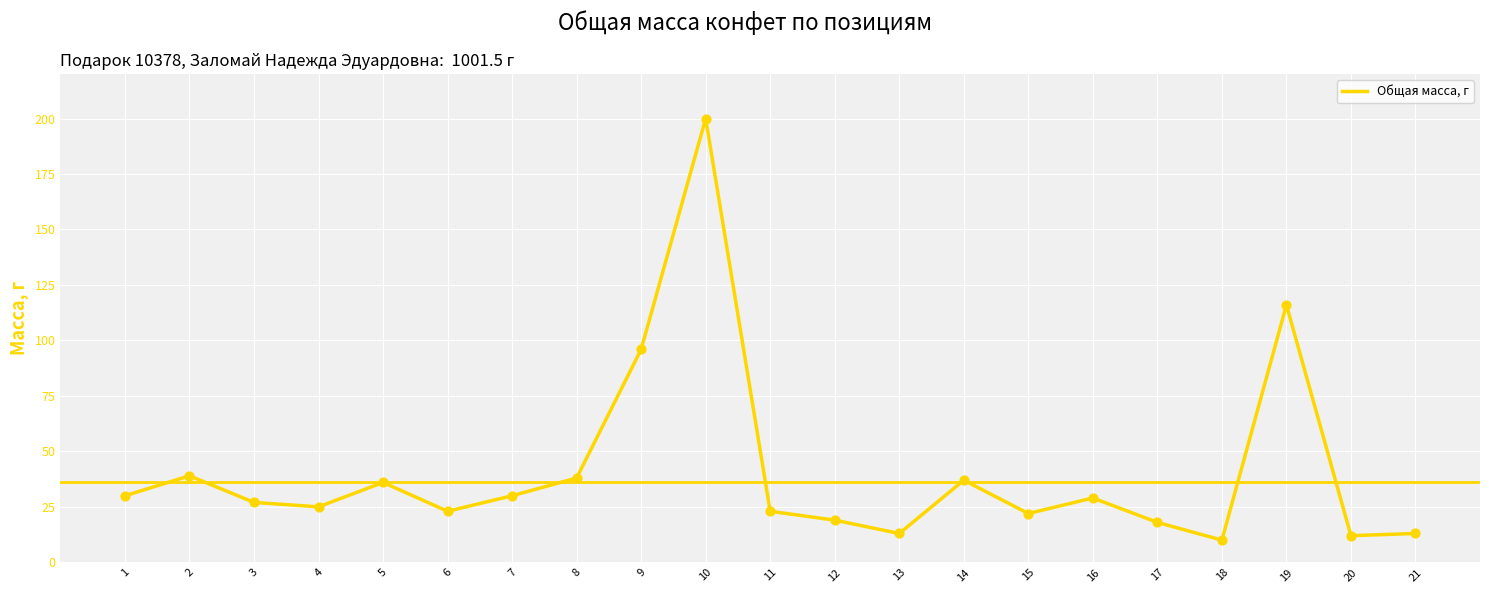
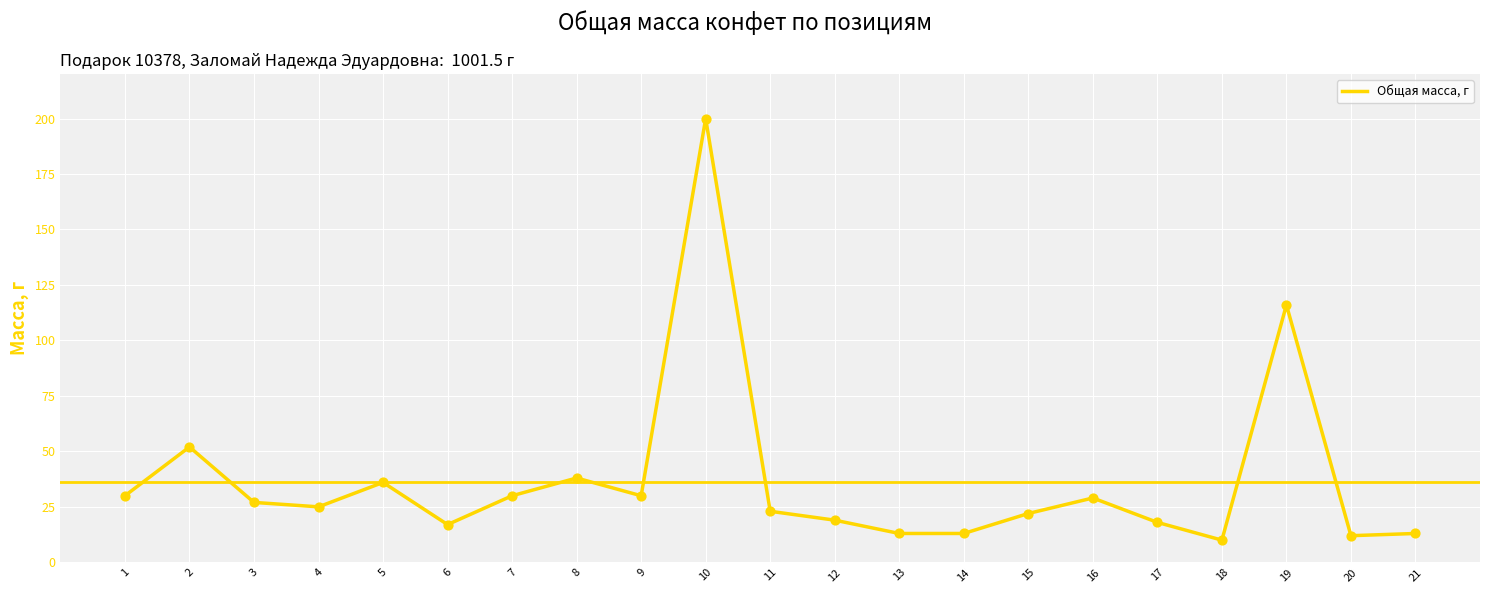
  {
    "1": 30,
-   "2": 39,
+   "2": 52,
    "3": 27,
    "4": 25,
    "5": 36,
-   "6": 23,
+   "6": 17,
    "7": 30,
    "8": 38,
-   "9": 96,
+   "9": 30,
    "10": 200,
    "11": 23,
    "12": 19,
    "13": 13,
-   "14": 37,
+   "14": 13,
    "15": 22,
    "16": 29,
    "17": 18,
    "18": 10,
    "19": 116,
    "20": 12,
    "21": 13
  }
